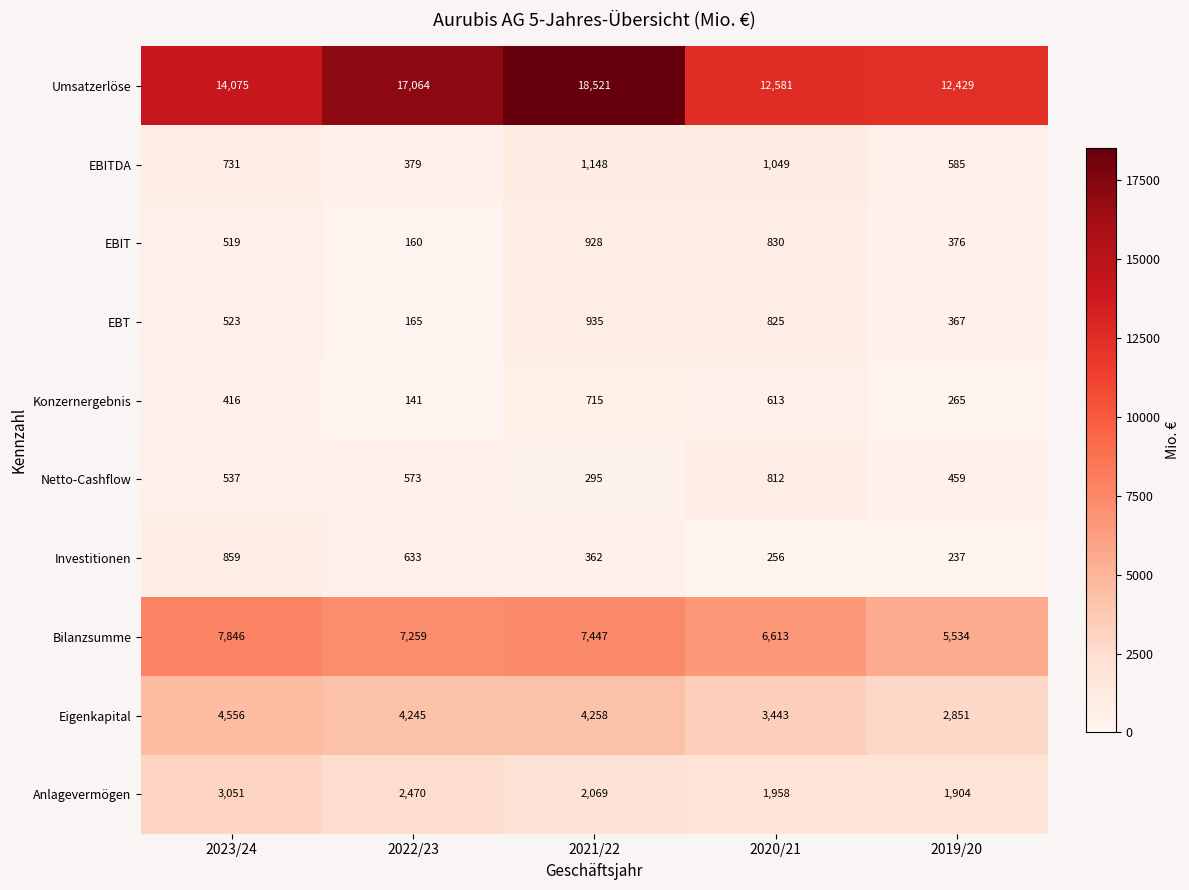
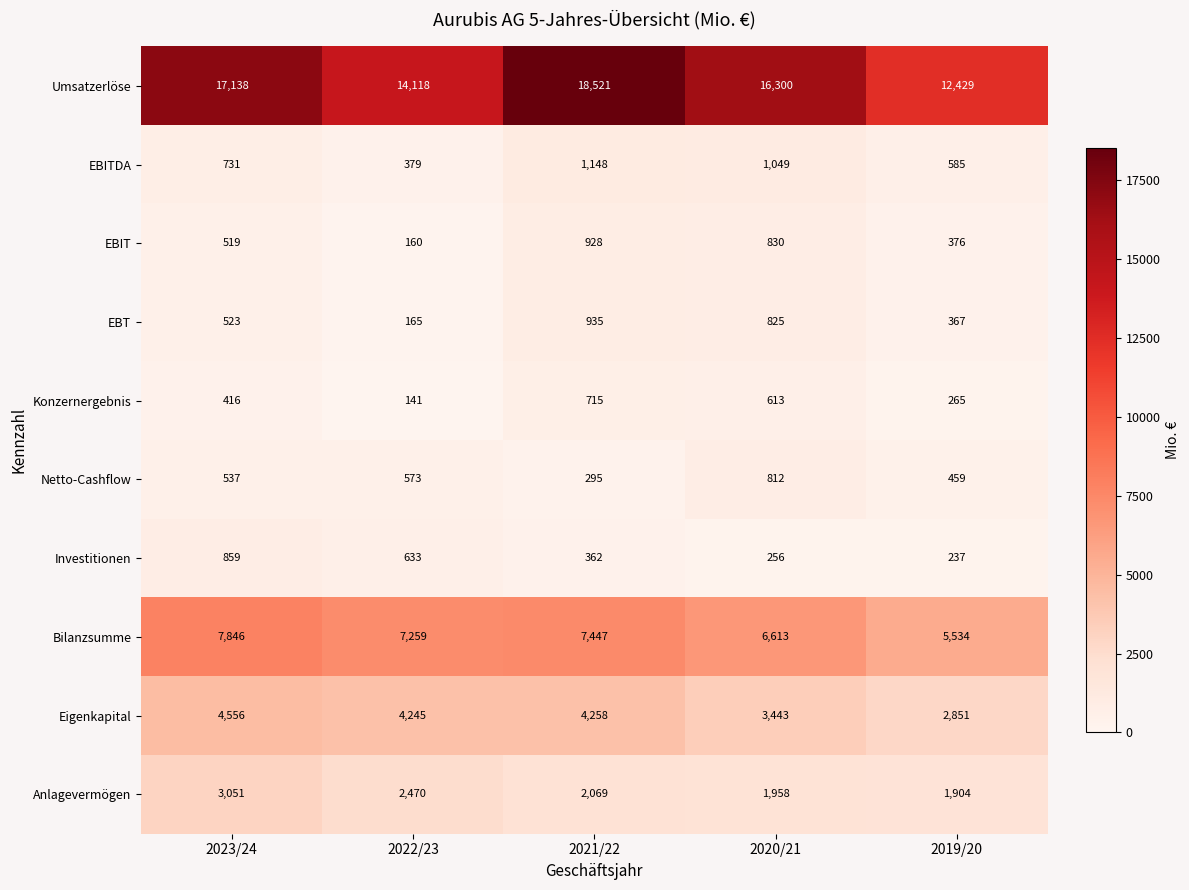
  {
    "Umsatzerlöse": {
-     "2023/24": "14,075",
-     "2022/23": "17,064",
+     "2023/24": "17,138",
+     "2022/23": "14,118",
      "2021/22": "18,521",
-     "2020/21": "12,581",
+     "2020/21": "16,300",
      "2019/20": "12,429"
    },
    "EBITDA": {
      "2023/24": "731",
      "2022/23": "379",
      "2021/22": "1,148",
      "2020/21": "1,049",
      "2019/20": "585"
    },
    "EBIT": {
      "2023/24": "519",
      "2022/23": "160",
      "2021/22": "928",
      "2020/21": "830",
      "2019/20": "376"
    },
    "EBT": {
      "2023/24": "523",
      "2022/23": "165",
      "2021/22": "935",
      "2020/21": "825",
      "2019/20": "367"
    },
    "Konzernergebnis": {
      "2023/24": "416",
      "2022/23": "141",
      "2021/22": "715",
      "2020/21": "613",
      "2019/20": "265"
    },
    "Netto-Cashflow": {
      "2023/24": "537",
      "2022/23": "573",
      "2021/22": "295",
      "2020/21": "812",
      "2019/20": "459"
    },
    "Investitionen": {
      "2023/24": "859",
      "2022/23": "633",
      "2021/22": "362",
      "2020/21": "256",
      "2019/20": "237"
    },
    "Bilanzsumme": {
      "2023/24": "7,846",
      "2022/23": "7,259",
      "2021/22": "7,447",
      "2020/21": "6,613",
      "2019/20": "5,534"
    },
    "Eigenkapital": {
      "2023/24": "4,556",
      "2022/23": "4,245",
      "2021/22": "4,258",
      "2020/21": "3,443",
      "2019/20": "2,851"
    },
    "Anlagevermögen": {
      "2023/24": "3,051",
      "2022/23": "2,470",
      "2021/22": "2,069",
      "2020/21": "1,958",
      "2019/20": "1,904"
    }
  }
